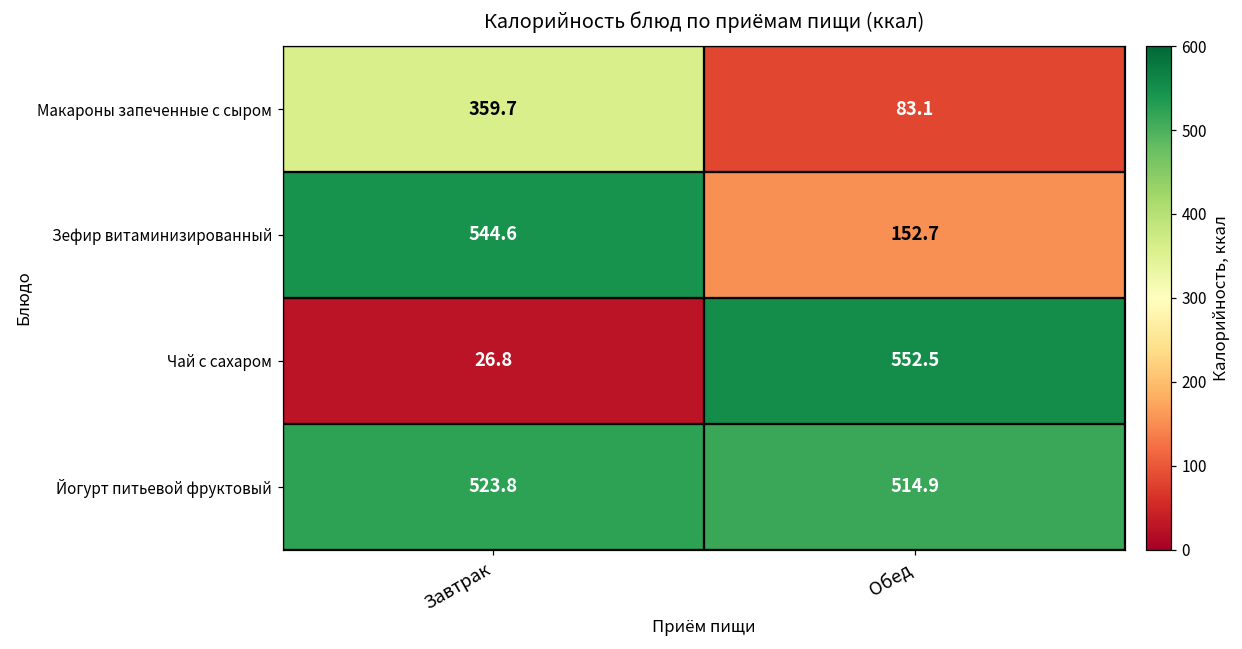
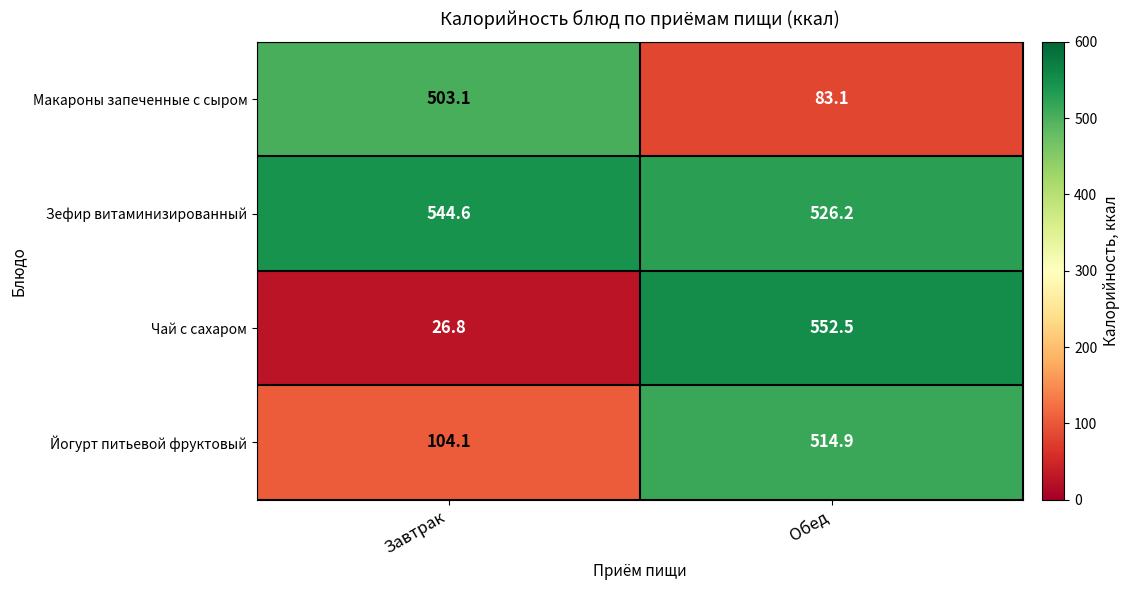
  {
    "Макароны запеченные с сыром": {
-     "Завтрак": 359.7,
+     "Завтрак": 503.1,
      "Обед": 83.1
    },
    "Зефир витаминизированный": {
      "Завтрак": 544.6,
-     "Обед": 152.7
+     "Обед": 526.2
    },
    "Чай с сахаром": {
      "Завтрак": 26.8,
      "Обед": 552.5
    },
    "Йогурт питьевой фруктовый": {
-     "Завтрак": 523.8,
+     "Завтрак": 104.1,
      "Обед": 514.9
    }
  }
